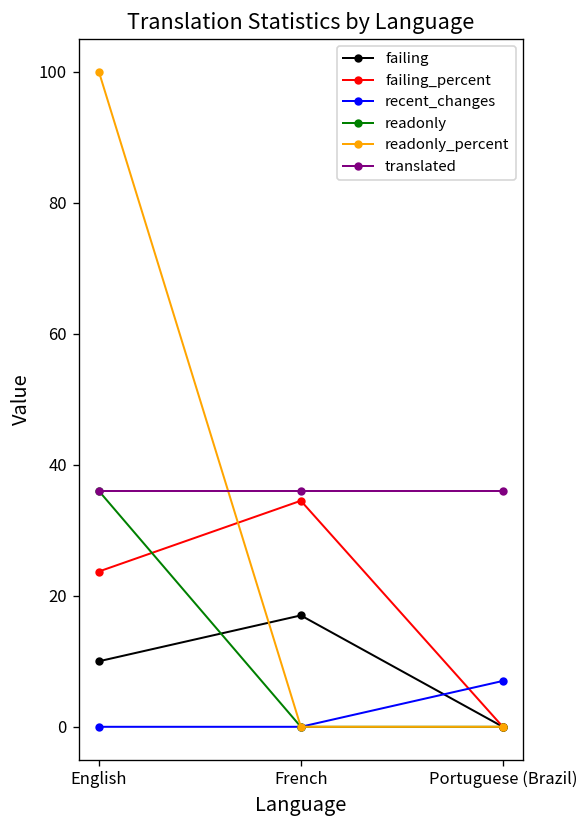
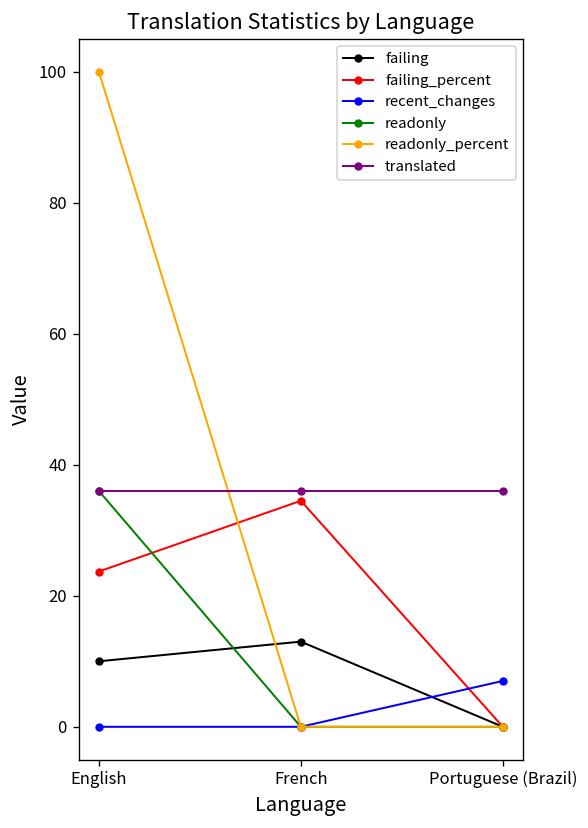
  {
    "failing": {
      "English": 10,
-     "French": 17
+     "French": 13
    },
    "failing_percent": {
      "English": 24,
      "French": 35
    },
    "recent_changes": {
      "English": 0,
      "Portuguese (Brazil)": 7
    },
    "readonly_percent": {
      "English": 100
    },
    "translated": {
      "French": 36,
      "Portuguese (Brazil)": 36
    }
  }
